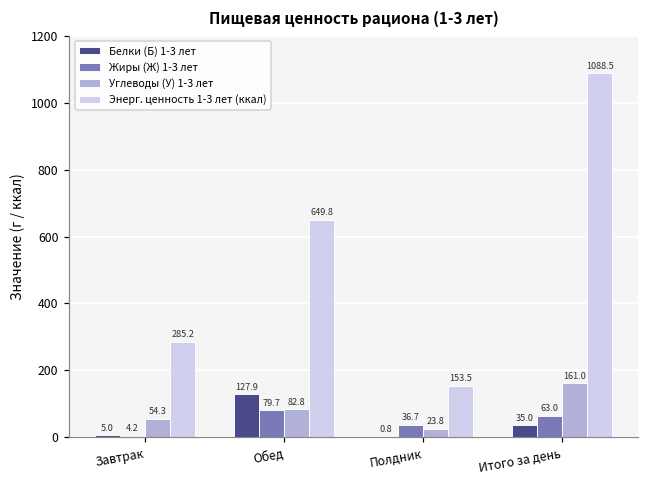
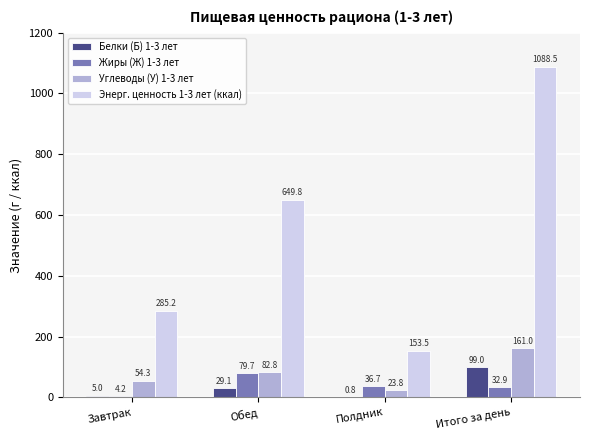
  {
    "Белки (Б) 1-3 лет": {
      "Завтрак": 5.0,
-     "Обед": 127.9,
+     "Обед": 29.1,
      "Полдник": 0.8,
-     "Итого за день": 35.0
+     "Итого за день": 99.0
    },
    "Жиры (Ж) 1-3 лет": {
      "Завтрак": 4.2,
      "Обед": 79.7,
      "Полдник": 36.7,
-     "Итого за день": 63.0
+     "Итого за день": 32.9
    }
  }
